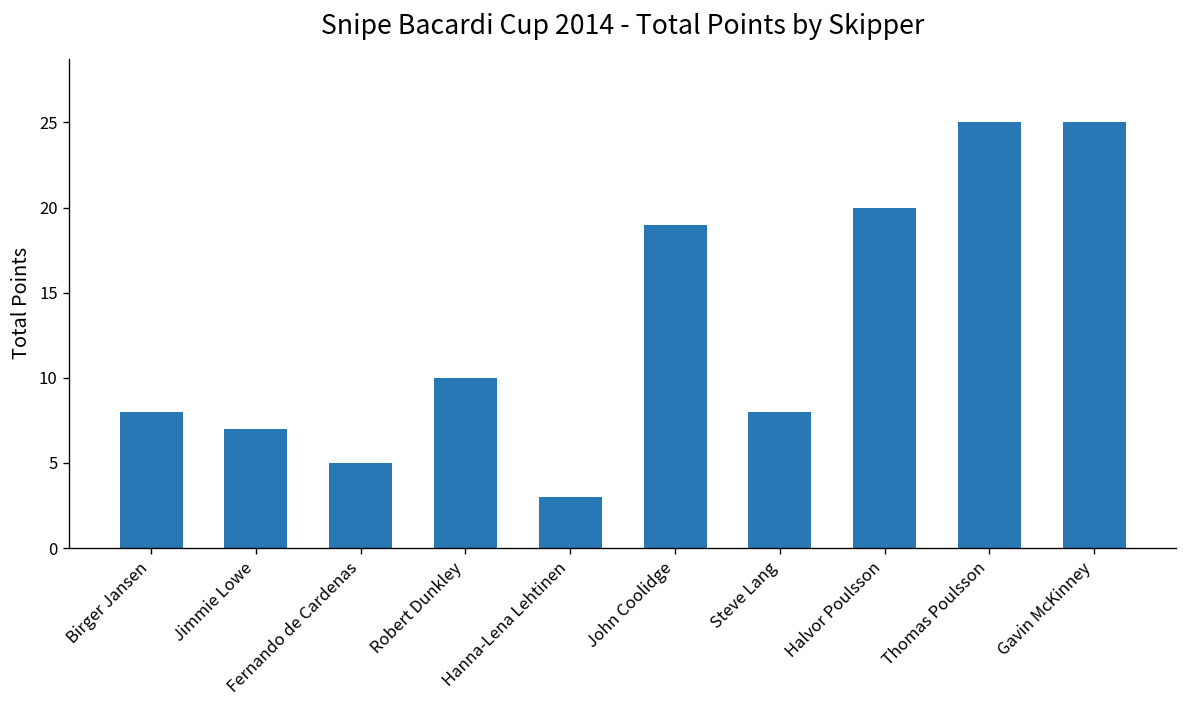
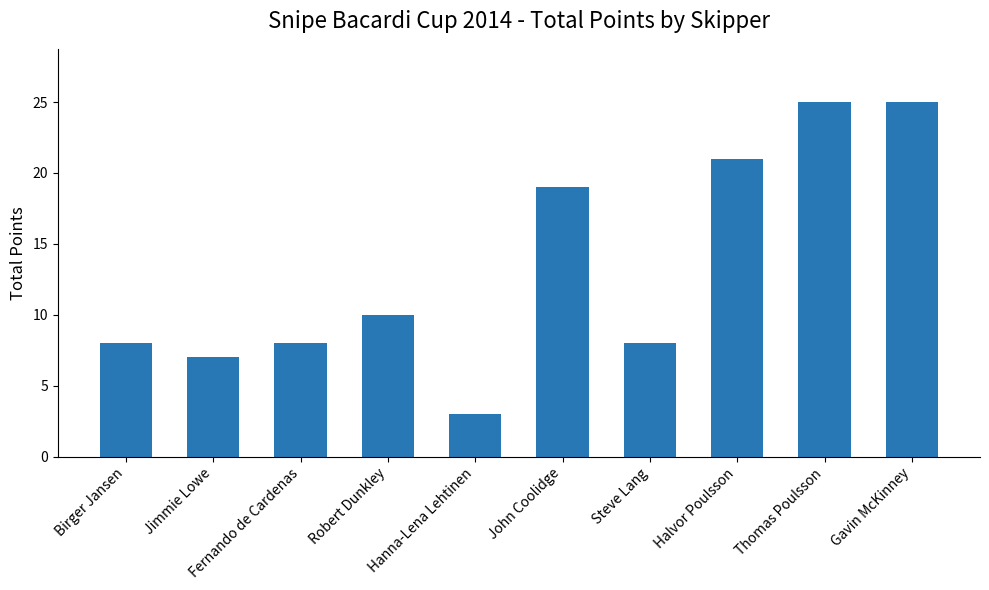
  {
    "Birger Jansen": 8,
    "Jimmie Lowe": 7,
-   "Fernando de Cardenas": 5,
+   "Fernando de Cardenas": 8,
    "Robert Dunkley": 10,
    "Hanna-Lena Lehtinen": 3,
    "John Coolidge": 19,
    "Steve Lang": 8,
-   "Halvor Poulsson": 20,
+   "Halvor Poulsson": 21,
    "Thomas Poulsson": 25,
    "Gavin McKinney": 25
  }
